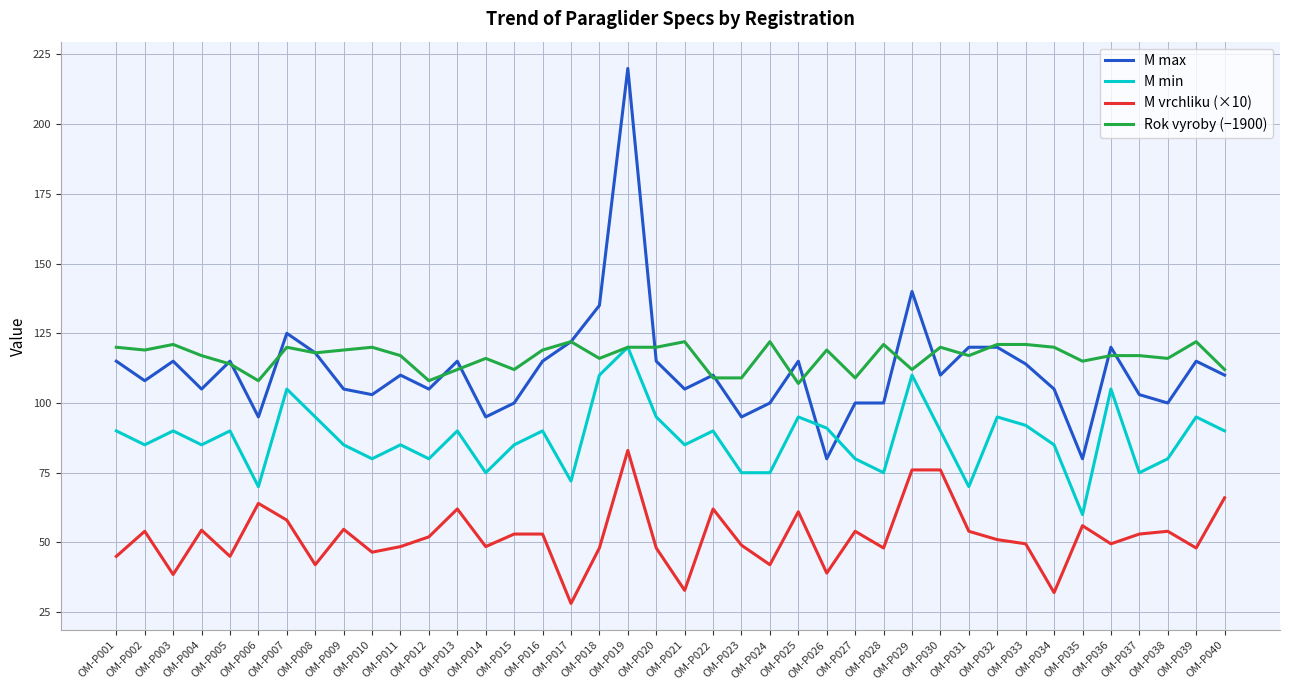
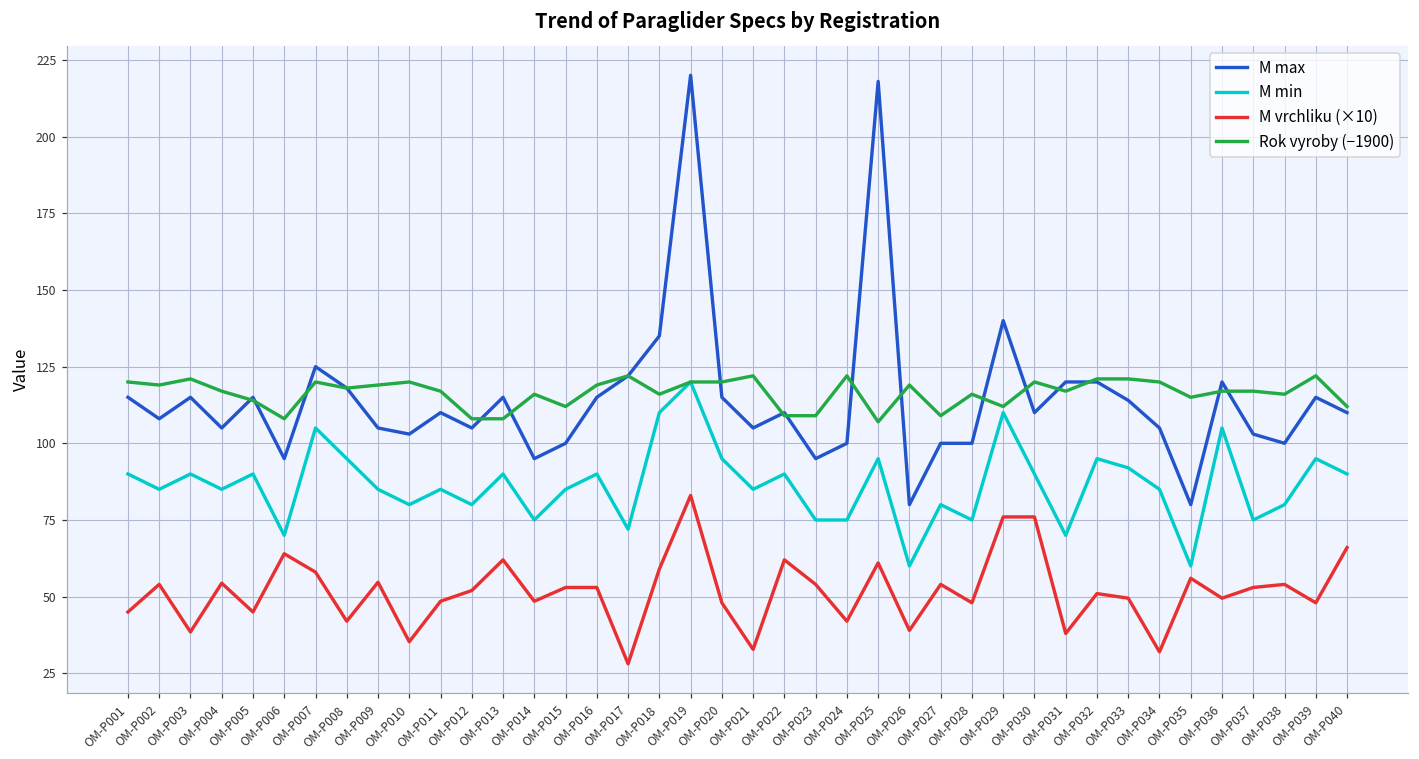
  {
    "M max": {
      "OM-P001": 115,
      "OM-P002": 108,
      "OM-P003": 115,
      "OM-P004": 105,
      "OM-P005": 115,
      "OM-P006": 95,
      "OM-P007": 125,
      "OM-P009": 105,
      "OM-P010": 103,
      "OM-P011": 110,
      "OM-P012": 105,
      "OM-P013": 115,
      "OM-P014": 95,
      "OM-P015": 100,
      "OM-P016": 115,
      "OM-P018": 135,
      "OM-P019": 220,
      "OM-P020": 115,
      "OM-P021": 105,
      "OM-P022": 110,
      "OM-P023": 95,
      "OM-P024": 100,
-     "OM-P025": 115,
+     "OM-P025": 218,
      "OM-P026": 80,
      "OM-P027": 100,
      "OM-P028": 100,
      "OM-P029": 140,
      "OM-P030": 110,
      "OM-P031": 120,
      "OM-P032": 120,
      "OM-P033": 114,
      "OM-P034": 105,
      "OM-P035": 80,
      "OM-P036": 120,
      "OM-P037": 103,
      "OM-P038": 100,
      "OM-P039": 115,
      "OM-P040": 110
    },
    "M min": {
      "OM-P001": 90,
      "OM-P002": 85,
      "OM-P003": 90,
      "OM-P004": 85,
      "OM-P005": 90,
      "OM-P006": 70,
      "OM-P007": 105,
      "OM-P008": 95,
      "OM-P009": 85,
      "OM-P010": 80,
      "OM-P011": 85,
      "OM-P012": 80,
      "OM-P013": 90,
      "OM-P014": 75,
      "OM-P015": 85,
      "OM-P016": 90,
      "OM-P017": 72,
      "OM-P018": 110,
      "OM-P020": 95,
      "OM-P021": 85,
      "OM-P022": 90,
      "OM-P023": 75,
      "OM-P024": 75,
      "OM-P025": 95,
-     "OM-P026": 91,
+     "OM-P026": 60,
      "OM-P027": 80,
      "OM-P028": 75,
      "OM-P029": 110,
      "OM-P030": 90,
      "OM-P031": 70,
      "OM-P032": 95,
      "OM-P033": 92,
      "OM-P034": 85,
      "OM-P035": 60,
      "OM-P036": 105,
      "OM-P037": 75,
      "OM-P038": 80,
      "OM-P039": 95,
      "OM-P040": 90
    },
    "M vrchliku (×10)": {
      "OM-P001": 45,
      "OM-P002": 54,
      "OM-P003": 39,
      "OM-P004": 54,
      "OM-P005": 45,
      "OM-P006": 64,
      "OM-P007": 58,
      "OM-P008": 42,
      "OM-P009": 55,
-     "OM-P010": 47,
+     "OM-P010": 35,
      "OM-P011": 49,
      "OM-P012": 52,
      "OM-P013": 62,
      "OM-P014": 49,
      "OM-P015": 53,
      "OM-P016": 53,
      "OM-P017": 28,
-     "OM-P018": 48,
+     "OM-P018": 59,
      "OM-P019": 83,
      "OM-P020": 48,
      "OM-P021": 33,
      "OM-P022": 62,
-     "OM-P023": 49,
+     "OM-P023": 54,
      "OM-P024": 42,
      "OM-P025": 61,
      "OM-P026": 39,
      "OM-P027": 54,
      "OM-P028": 48,
      "OM-P029": 76,
      "OM-P030": 76,
-     "OM-P031": 54,
+     "OM-P031": 38,
      "OM-P032": 51,
      "OM-P033": 50,
      "OM-P034": 32,
      "OM-P035": 56,
      "OM-P036": 50,
      "OM-P037": 53,
      "OM-P038": 54,
      "OM-P039": 48,
      "OM-P040": 66
    },
    "Rok vyroby (−1900)": {
      "OM-P001": 120,
      "OM-P002": 119,
      "OM-P003": 121,
      "OM-P004": 117,
      "OM-P005": 114,
      "OM-P006": 108,
      "OM-P007": 120,
      "OM-P009": 119,
      "OM-P010": 120,
      "OM-P011": 117,
      "OM-P012": 108,
-     "OM-P013": 112,
+     "OM-P013": 108,
      "OM-P014": 116,
      "OM-P015": 112,
      "OM-P016": 119,
      "OM-P018": 116,
      "OM-P020": 120,
      "OM-P021": 122,
      "OM-P022": 109,
      "OM-P023": 109,
      "OM-P024": 122,
      "OM-P025": 107,
      "OM-P026": 119,
      "OM-P027": 109,
-     "OM-P028": 121,
+     "OM-P028": 116,
      "OM-P029": 112,
      "OM-P030": 120,
      "OM-P031": 117,
      "OM-P032": 121,
      "OM-P033": 121,
      "OM-P034": 120,
      "OM-P035": 115,
      "OM-P036": 117,
      "OM-P037": 117,
      "OM-P038": 116,
      "OM-P039": 122,
      "OM-P040": 112
    }
  }
